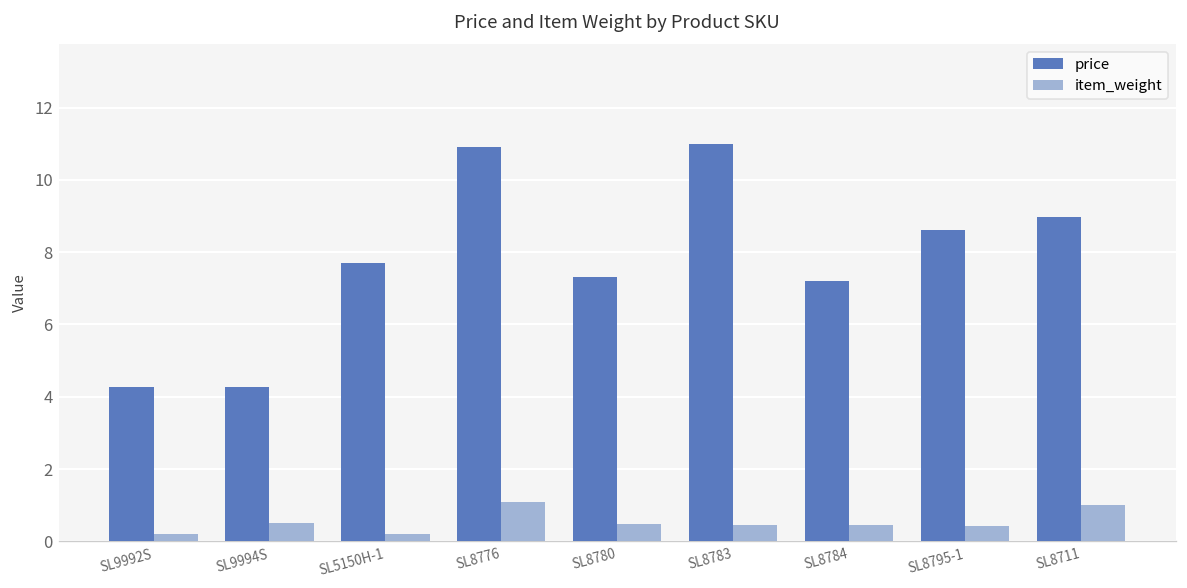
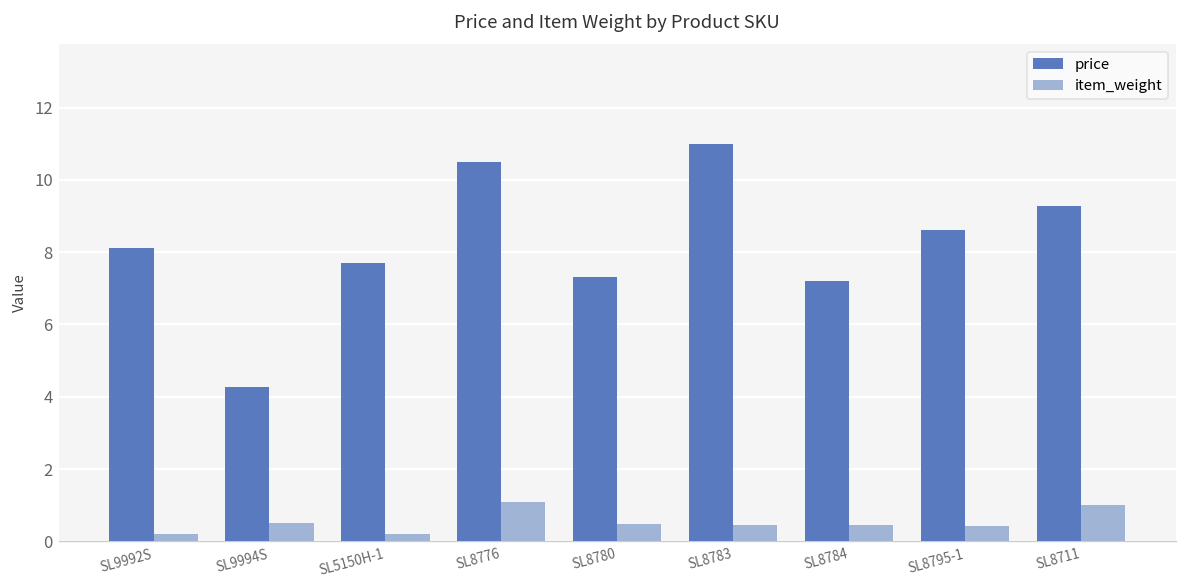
  {
    "price": {
-     "SL9992S": 4.3,
+     "SL9992S": 8.1,
      "SL9994S": 4.3,
      "SL5150H-1": 7.7,
-     "SL8776": 10.9,
+     "SL8776": 10.5,
      "SL8780": 7.3,
      "SL8783": 11.0,
      "SL8784": 7.2,
      "SL8795-1": 8.6,
-     "SL8711": 9.0
+     "SL8711": 9.3
    },
    "item_weight": {
      "SL9992S": 0.2,
      "SL9994S": 0.5,
      "SL5150H-1": 0.2,
      "SL8776": 1.1,
      "SL8780": 0.5,
      "SL8783": 0.5,
      "SL8784": 0.5,
      "SL8795-1": 0.4,
      "SL8711": 1.0
    }
  }
